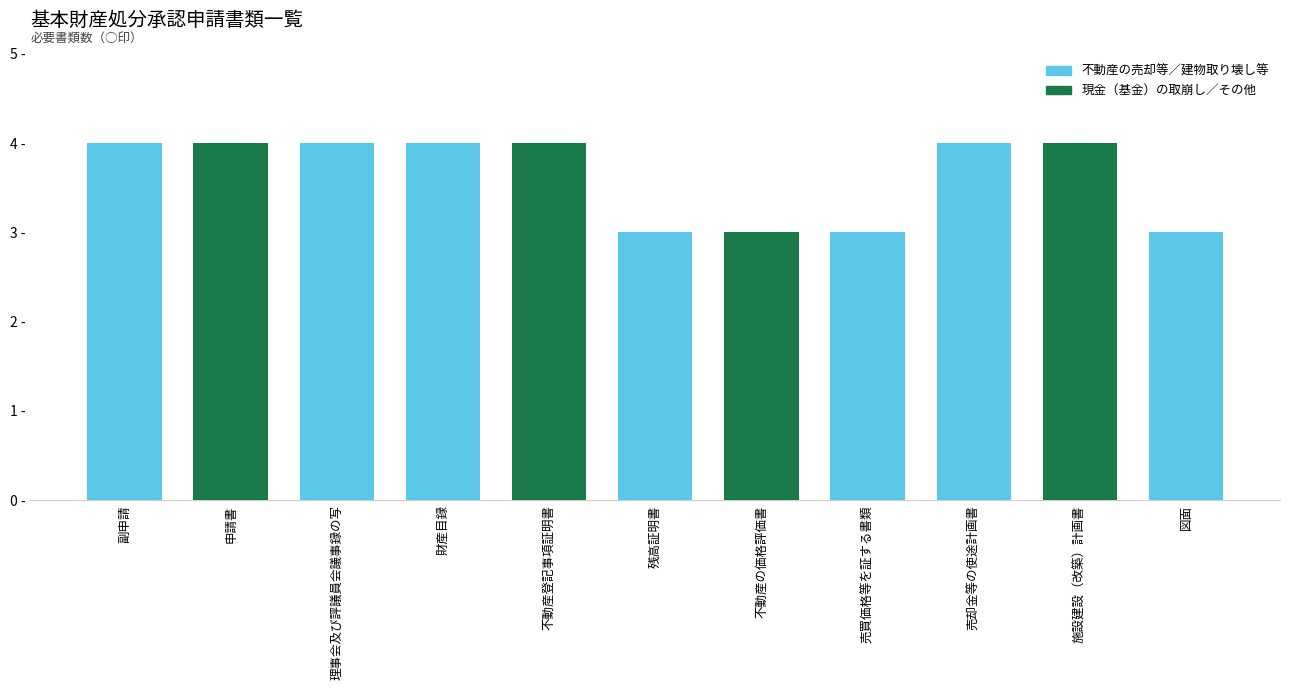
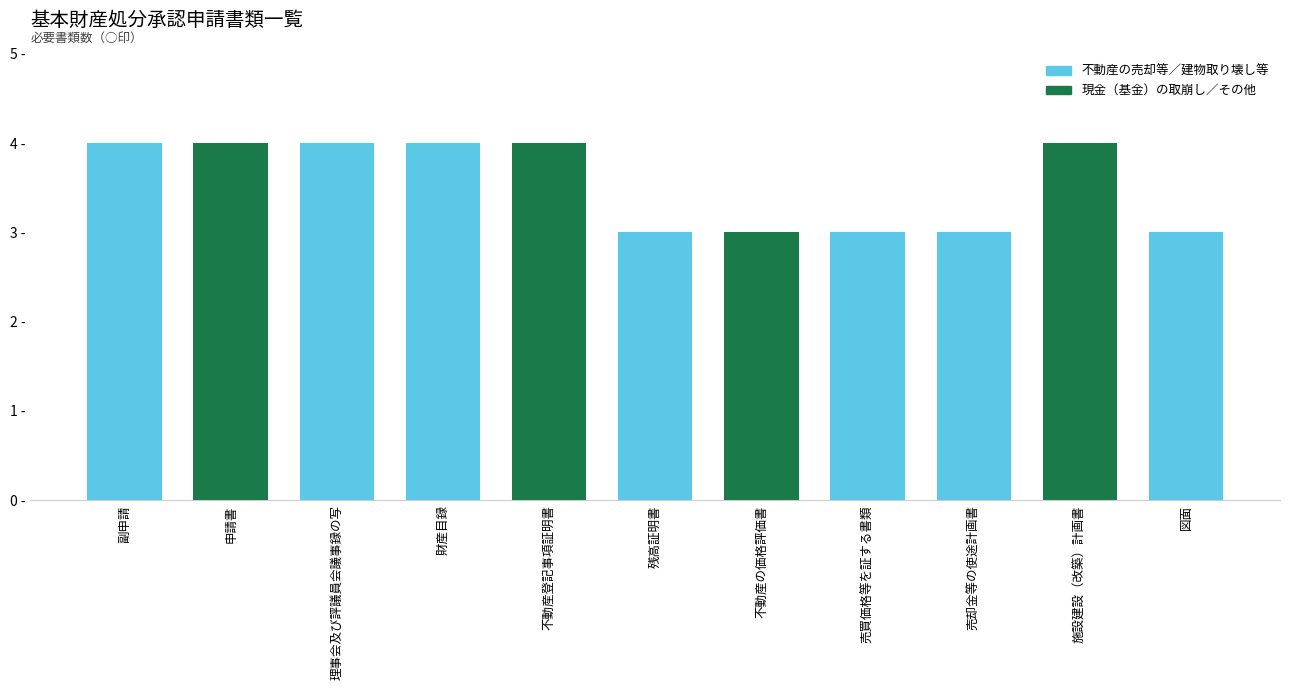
  {
    "不動産の売却等／建物取り壊し等": {
      "副申請": "4 -",
      "理事会及び評議員会議事録の写": "4 -",
      "財産目録": "4 -",
      "残高証明書": "3 -",
      "売買価格等を証する書類": "3 -",
-     "売却金等の使途計画書": "4 -",
+     "売却金等の使途計画書": "3 -",
      "図面": "3 -"
    },
    "現金（基金）の取崩し／その他": {
      "申請書": "4 -",
      "不動産登記事項証明書": "4 -",
      "不動産の価格評価書": "3 -",
      "施設建設（改築）計画書": "4 -"
    }
  }
